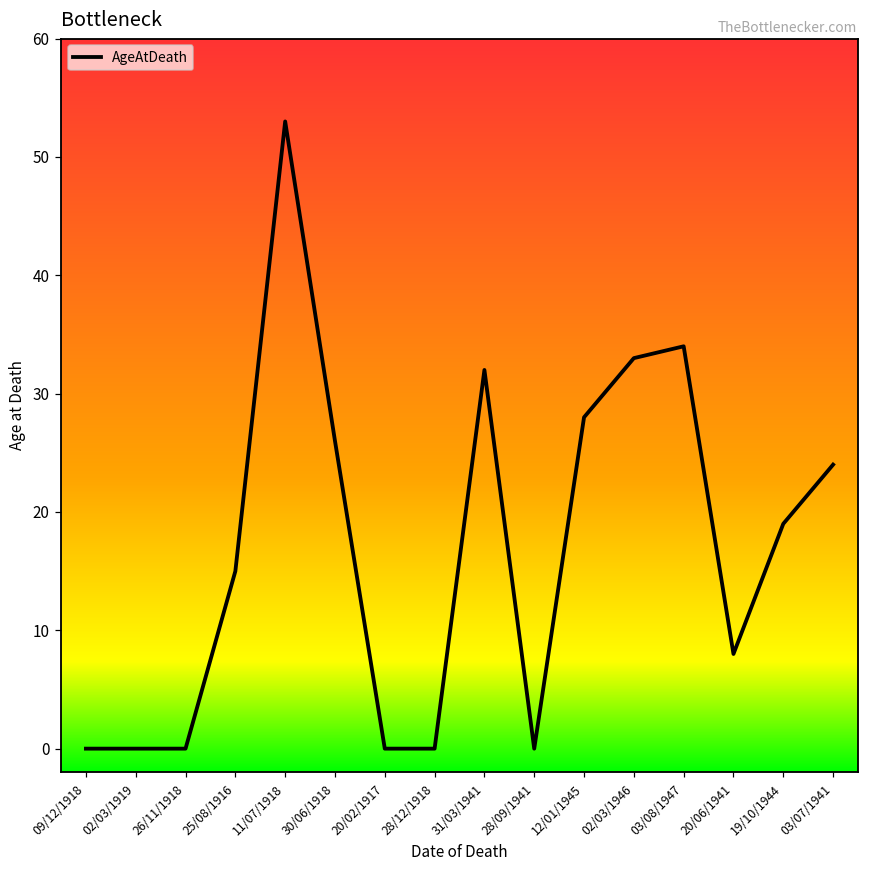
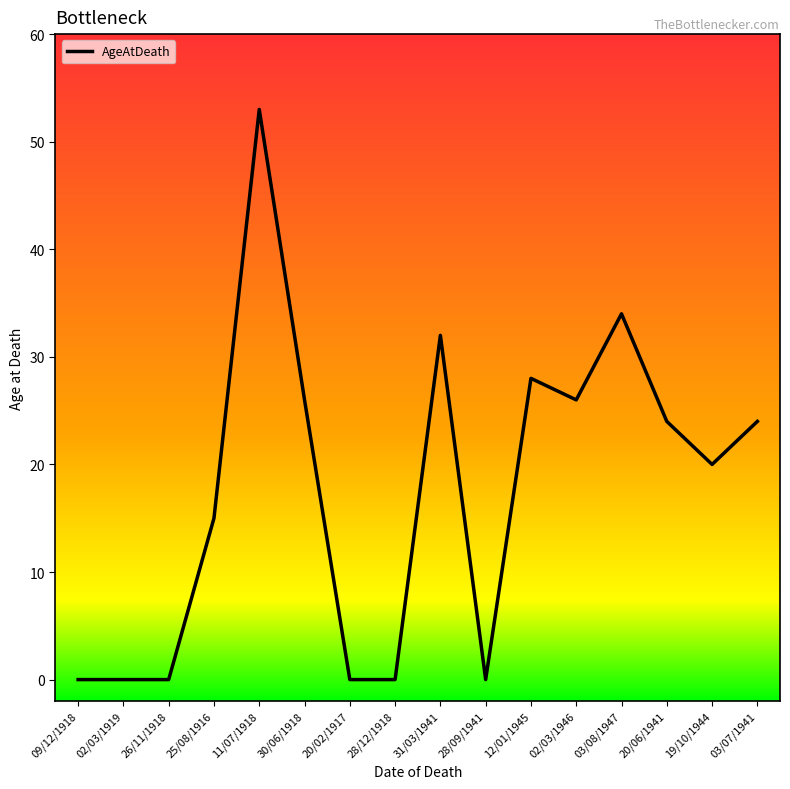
  {
    "09/12/1918": 0,
    "02/03/1919": 0,
    "26/11/1918": 0,
    "25/08/1916": 15,
    "11/07/1918": 53,
    "30/06/1918": 26,
    "20/02/1917": 0,
    "28/12/1918": 0,
    "31/03/1941": 32,
    "28/09/1941": 0,
    "12/01/1945": 28,
-   "02/03/1946": 33,
+   "02/03/1946": 26,
    "03/08/1947": 34,
-   "20/06/1941": 8,
-   "19/10/1944": 19,
+   "20/06/1941": 24,
+   "19/10/1944": 20,
    "03/07/1941": 24
  }
